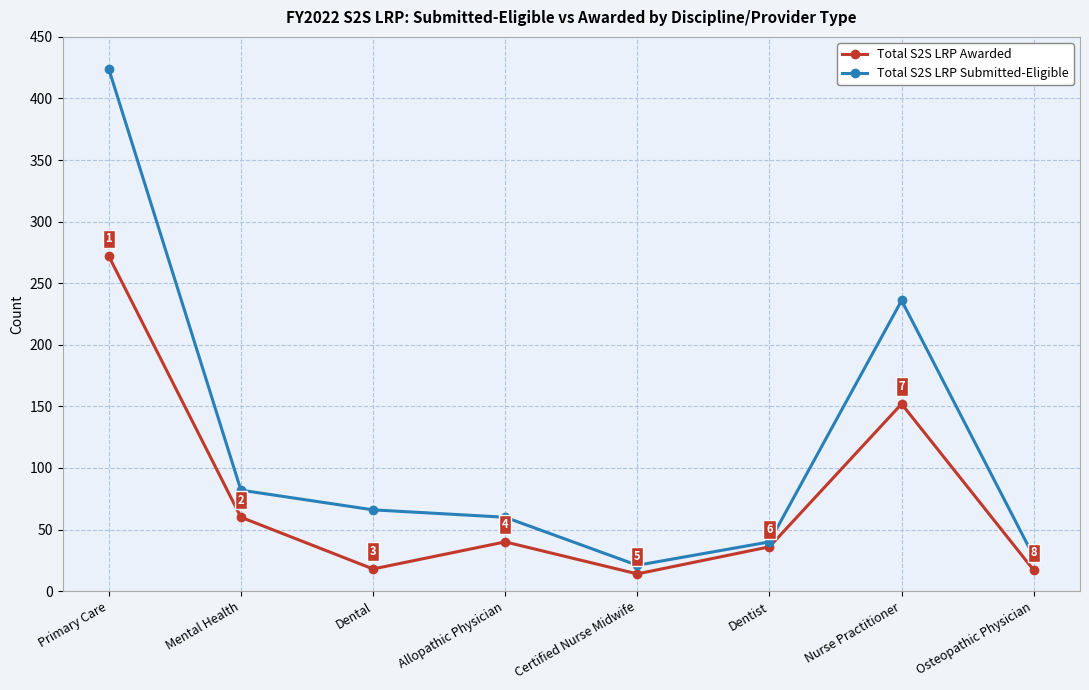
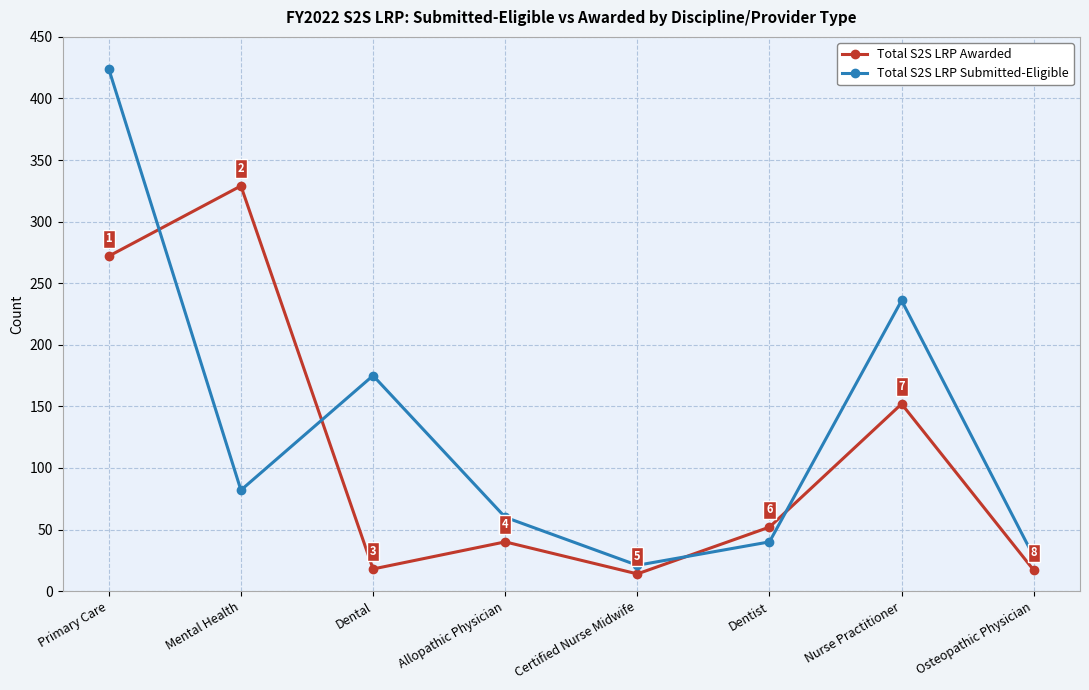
  {
    "Total S2S LRP Awarded": {
-     "Mental Health": 60,
+     "Mental Health": 329,
      "Allopathic Physician": 40,
      "Certified Nurse Midwife": 14,
-     "Dentist": 36,
+     "Dentist": 52,
      "Osteopathic Physician": 17
    },
    "Total S2S LRP Submitted-Eligible": {
      "Primary Care": 424,
      "Mental Health": 82,
-     "Dental": 66,
+     "Dental": 175,
      "Dentist": 40,
      "Nurse Practitioner": 236
    }
  }
